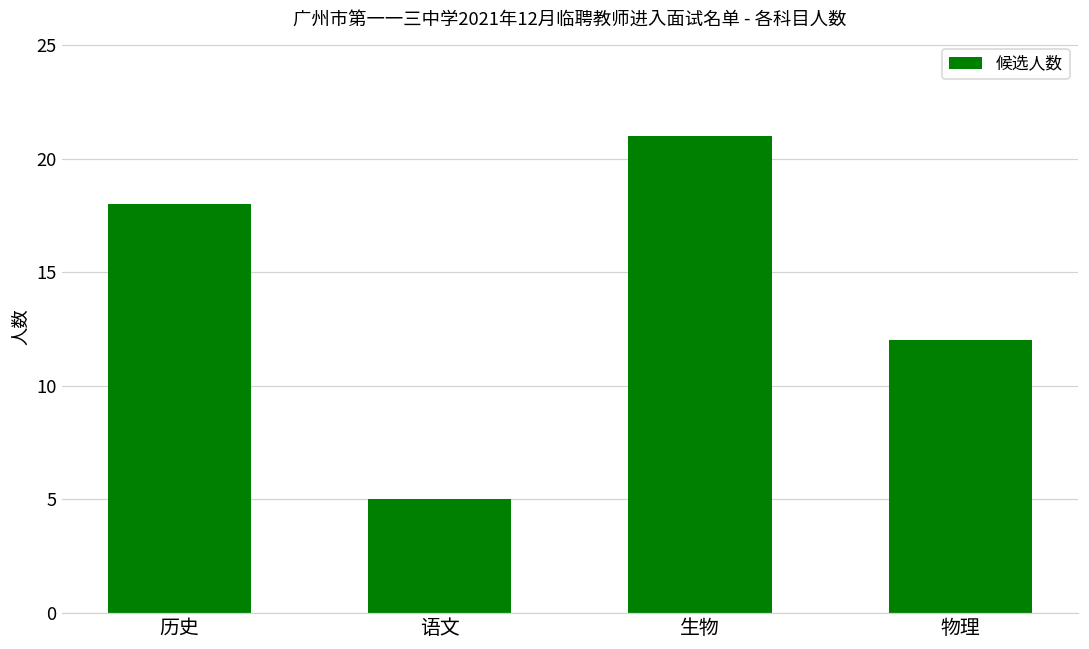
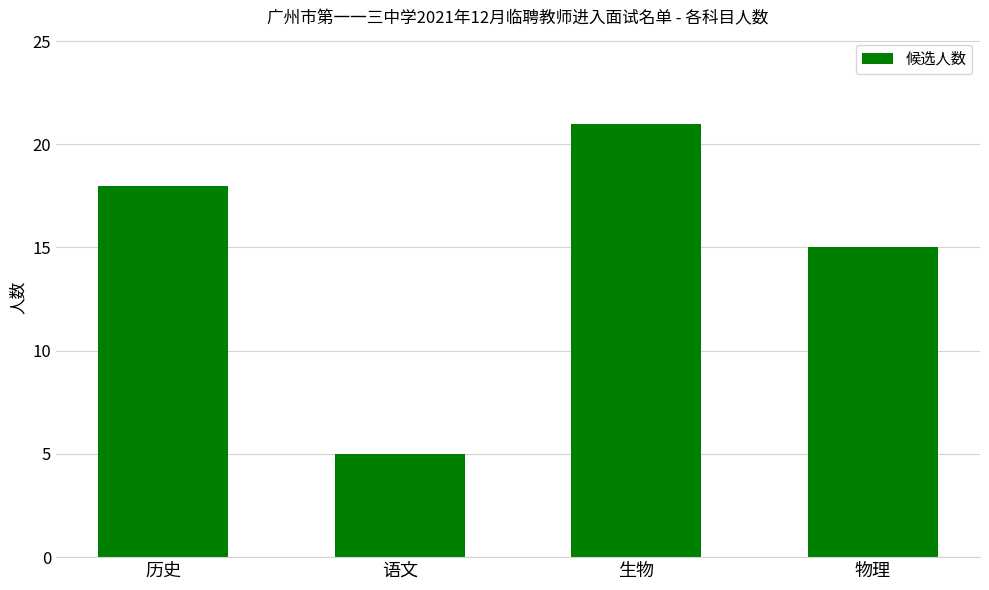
  {
    "历史": 18,
    "语文": 5,
    "生物": 21,
-   "物理": 12
+   "物理": 15
  }
